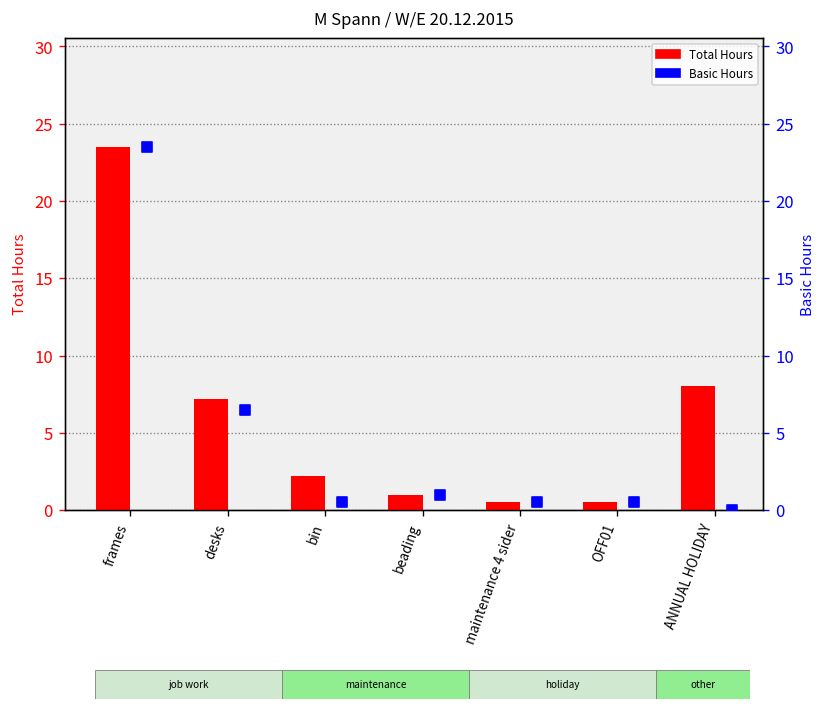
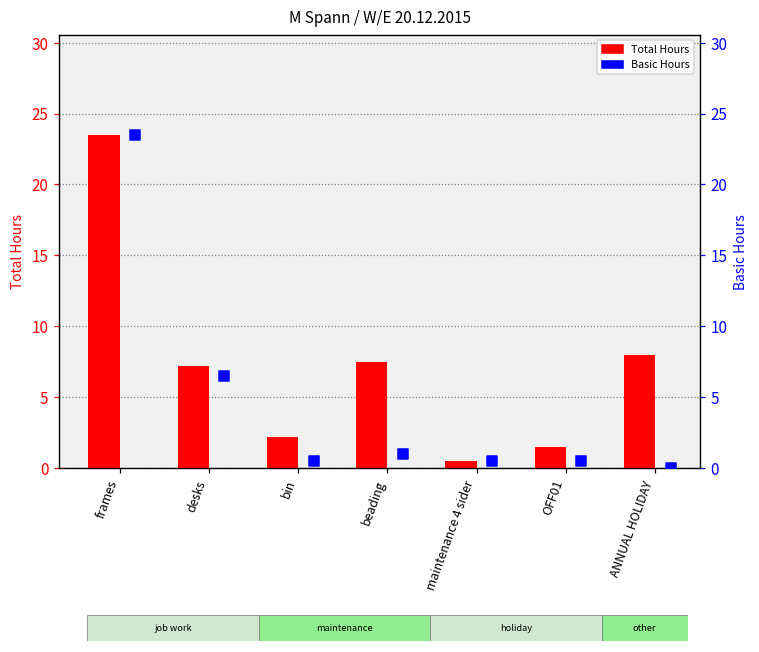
  {
    "Total Hours": {
      "frames": 23.5,
      "desks": 7.2,
      "bin": 2.2,
-     "beading": 1.0,
+     "beading": 7.5,
      "maintenance 4 sider": 0.5,
-     "OFF01": 0.5,
+     "OFF01": 1.5,
      "ANNUAL HOLIDAY": 8.0
    }
  }
